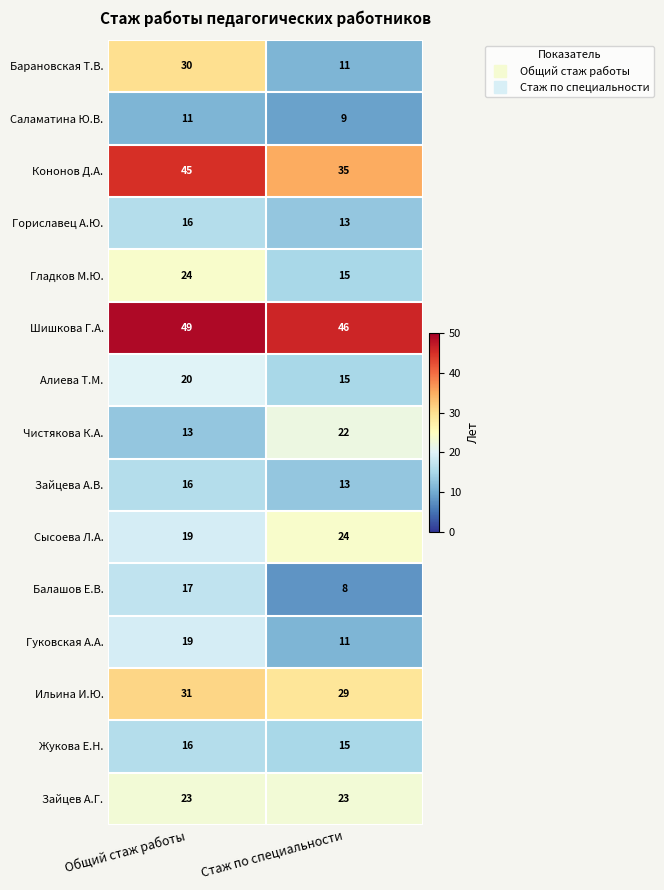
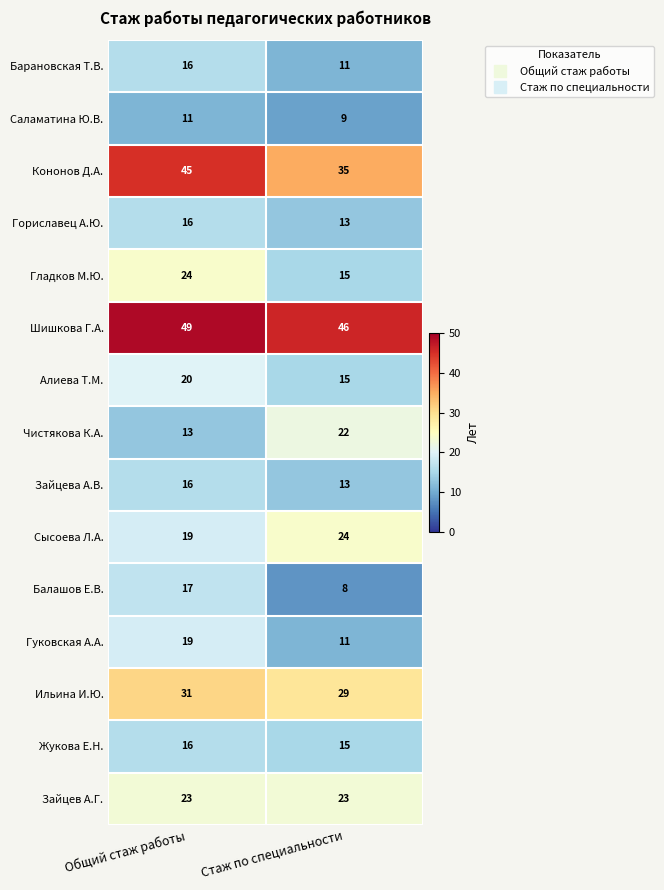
  {
    "Барановская Т.В.": {
-     "Общий стаж работы": 30,
+     "Общий стаж работы": 16,
      "Стаж по специальности": 11
    },
    "Саламатина Ю.В.": {
      "Общий стаж работы": 11,
      "Стаж по специальности": 9
    },
    "Кононов Д.А.": {
      "Общий стаж работы": 45,
      "Стаж по специальности": 35
    },
    "Гориславец А.Ю.": {
      "Общий стаж работы": 16,
      "Стаж по специальности": 13
    },
    "Гладков М.Ю.": {
      "Общий стаж работы": 24,
      "Стаж по специальности": 15
    },
    "Шишкова Г.А.": {
      "Общий стаж работы": 49,
      "Стаж по специальности": 46
    },
    "Алиева Т.М.": {
      "Общий стаж работы": 20,
      "Стаж по специальности": 15
    },
    "Чистякова К.А.": {
      "Общий стаж работы": 13,
      "Стаж по специальности": 22
    },
    "Зайцева А.В.": {
      "Общий стаж работы": 16,
      "Стаж по специальности": 13
    },
    "Сысоева Л.А.": {
      "Общий стаж работы": 19,
      "Стаж по специальности": 24
    },
    "Балашов Е.В.": {
      "Общий стаж работы": 17,
      "Стаж по специальности": 8
    },
    "Гуковская А.А.": {
      "Общий стаж работы": 19,
      "Стаж по специальности": 11
    },
    "Ильина И.Ю.": {
      "Общий стаж работы": 31,
      "Стаж по специальности": 29
    },
    "Жукова Е.Н.": {
      "Общий стаж работы": 16,
      "Стаж по специальности": 15
    },
    "Зайцев А.Г.": {
      "Общий стаж работы": 23,
      "Стаж по специальности": 23
    }
  }
